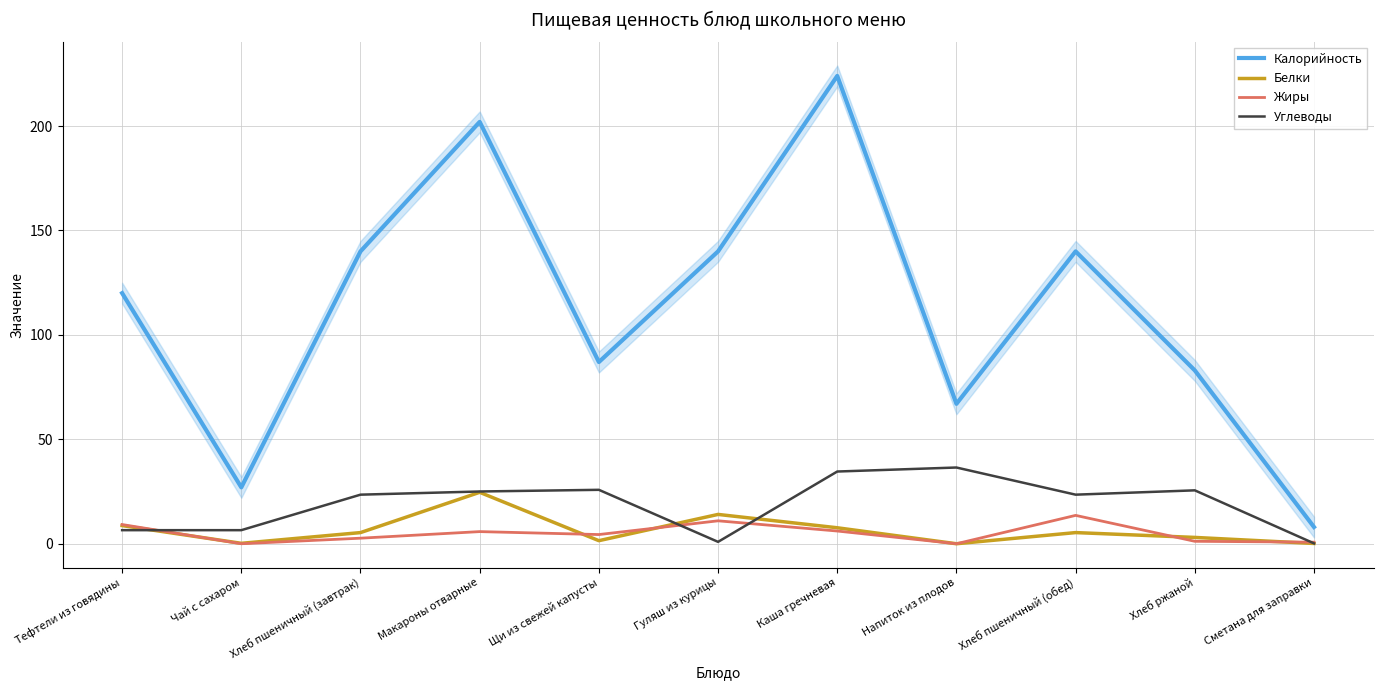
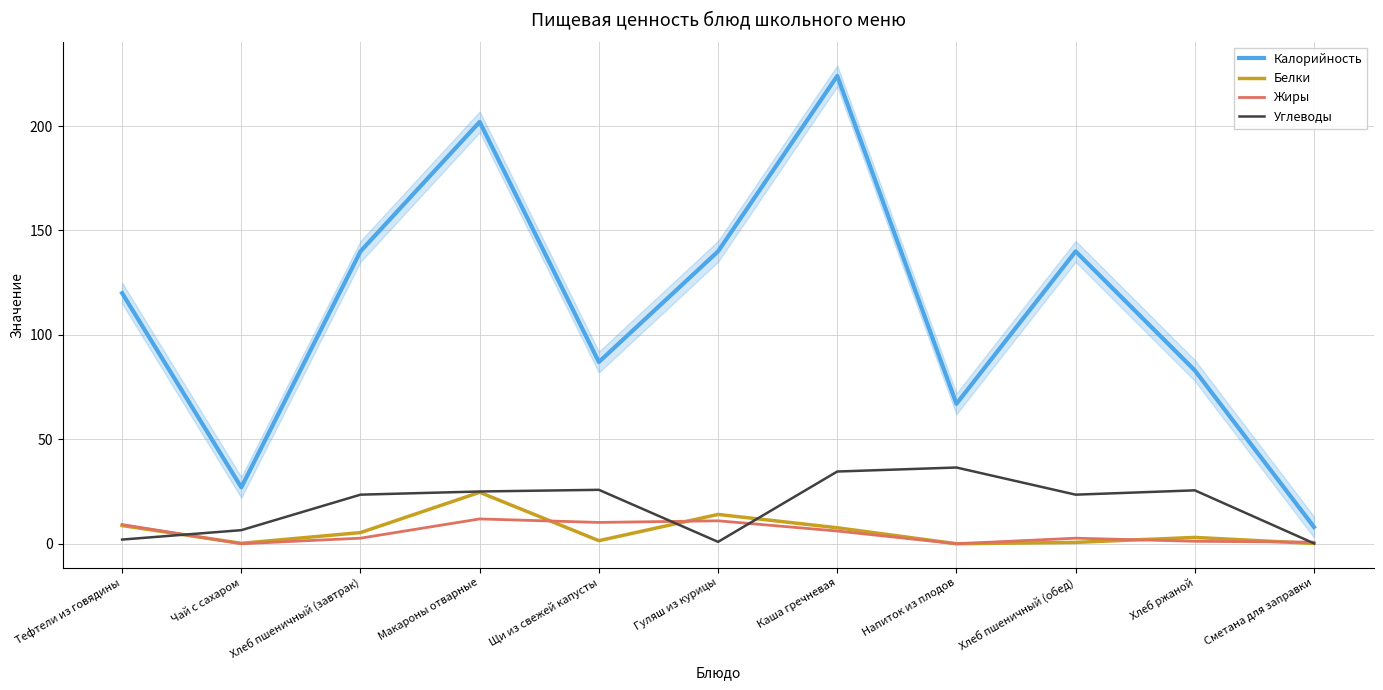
  {
    "Белки": {
      "Хлеб пшеничный (завтрак)": 5,
      "Щи из свежей капусты": 1,
      "Гуляш из курицы": 14,
      "Каша гречневая": 8,
-     "Хлеб пшеничный (обед)": 5,
+     "Хлеб пшеничный (обед)": 1,
      "Хлеб ржаной": 3
    },
    "Жиры": {
      "Хлеб пшеничный (завтрак)": 3,
-     "Макароны отварные": 6,
-     "Щи из свежей капусты": 4,
+     "Макароны отварные": 12,
+     "Щи из свежей капусты": 10,
      "Гуляш из курицы": 11,
      "Каша гречневая": 6,
-     "Хлеб пшеничный (обед)": 14,
+     "Хлеб пшеничный (обед)": 3,
      "Хлеб ржаной": 1
    },
    "Углеводы": {
-     "Тефтели из говядины": 7,
+     "Тефтели из говядины": 2,
      "Чай с сахаром": 7,
      "Хлеб пшеничный (завтрак)": 24,
      "Щи из свежей капусты": 26,
      "Гуляш из курицы": 1,
      "Каша гречневая": 35,
      "Напиток из плодов": 37,
      "Хлеб пшеничный (обед)": 24,
      "Хлеб ржаной": 26
    }
  }
